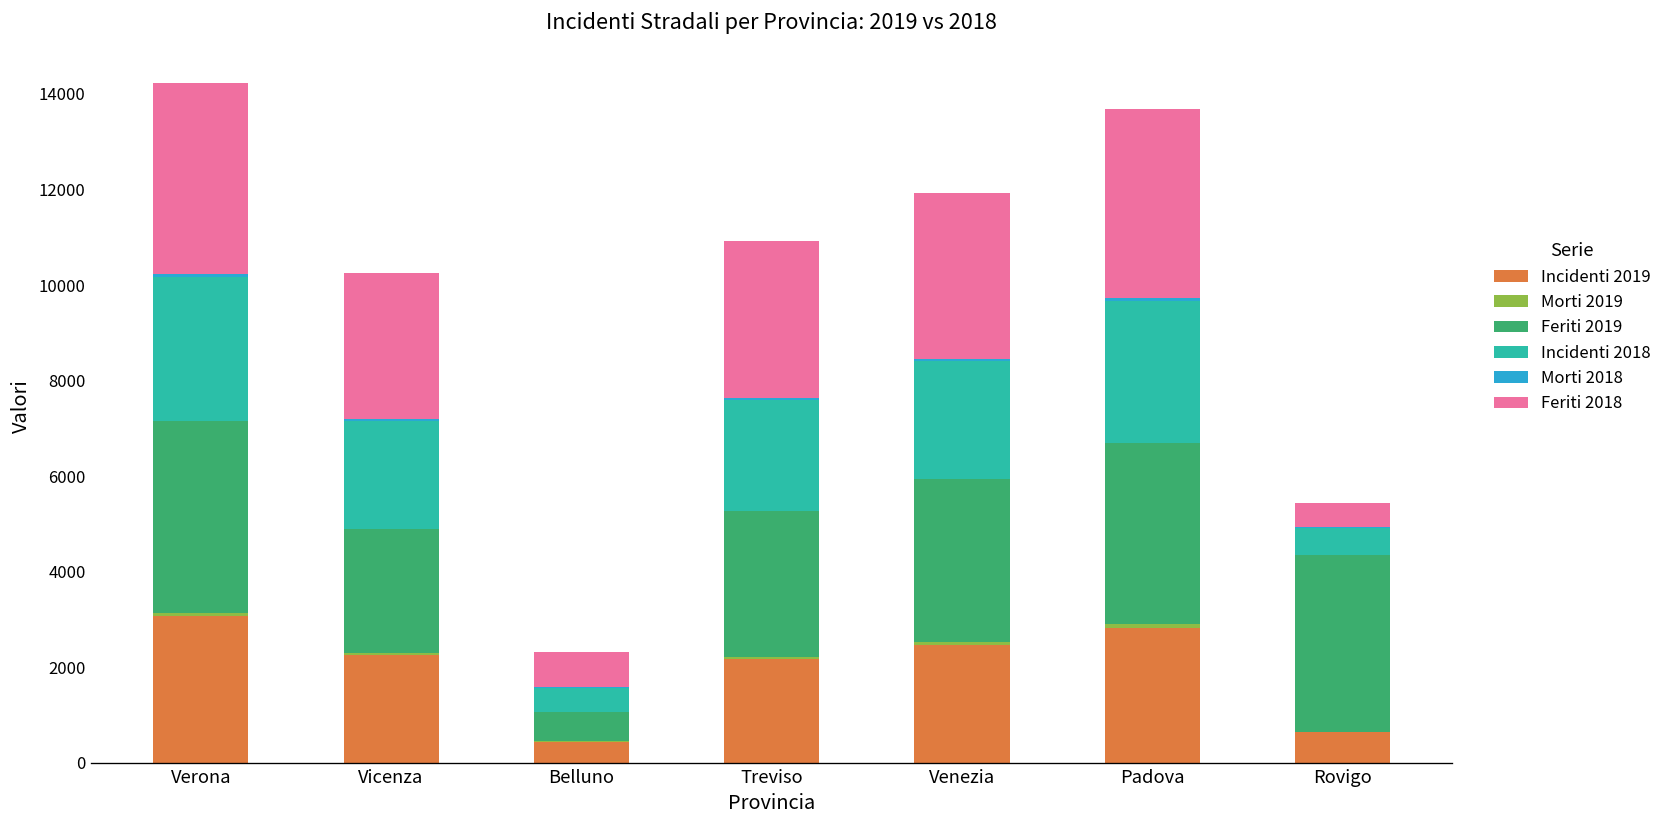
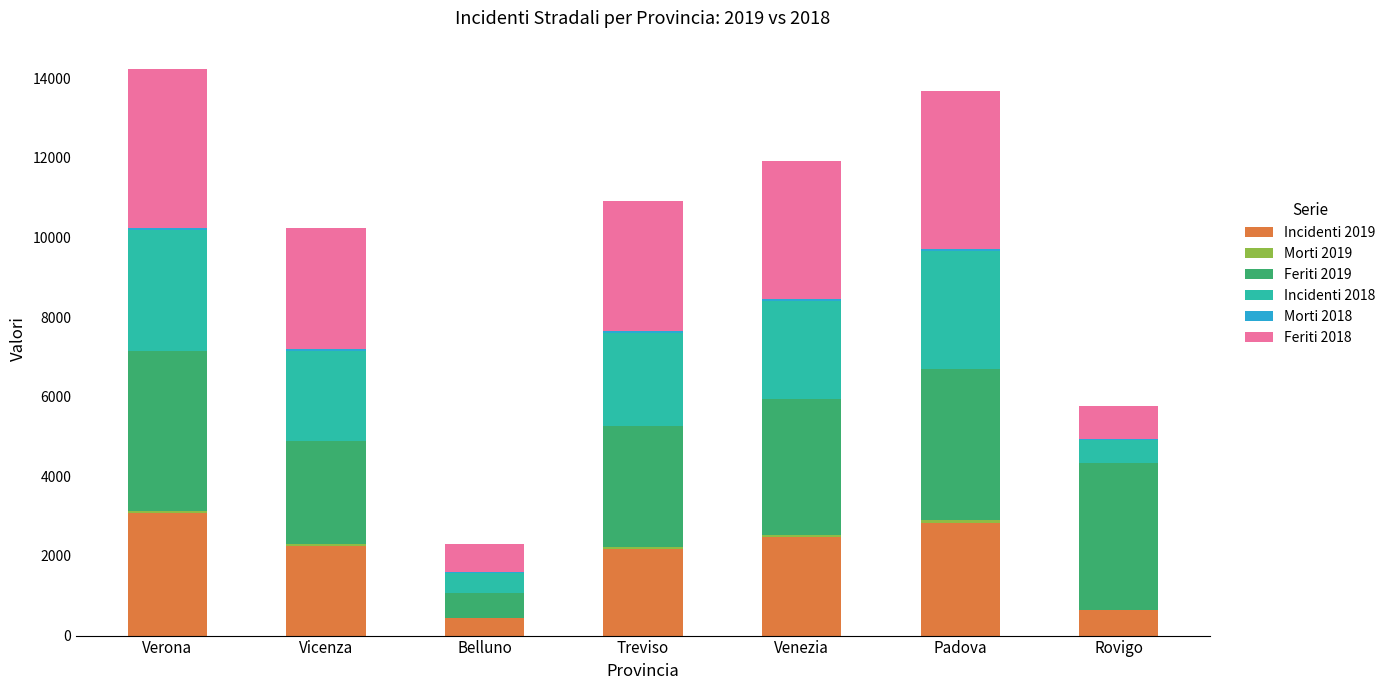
  {
    "Incidenti 2019": {
      "Verona": 3100,
      "Vicenza": 2300,
      "Belluno": 400,
      "Treviso": 2200,
      "Venezia": 2500,
      "Padova": 2800,
      "Rovigo": 600
    },
    "Morti 2019": {
      "Verona": 100,
      "Venezia": 100,
      "Padova": 100
    },
    "Feriti 2019": {
      "Verona": 4000,
      "Vicenza": 2600,
      "Belluno": 600,
      "Treviso": 3000,
      "Venezia": 3400,
      "Padova": 3800,
      "Rovigo": 3700
    },
    "Feriti 2018": {
      "Verona": 4000,
      "Vicenza": 3100,
      "Belluno": 700,
      "Treviso": 3300,
      "Venezia": 3500,
      "Padova": 4000,
-     "Rovigo": 500
+     "Rovigo": 800
    }
  }
